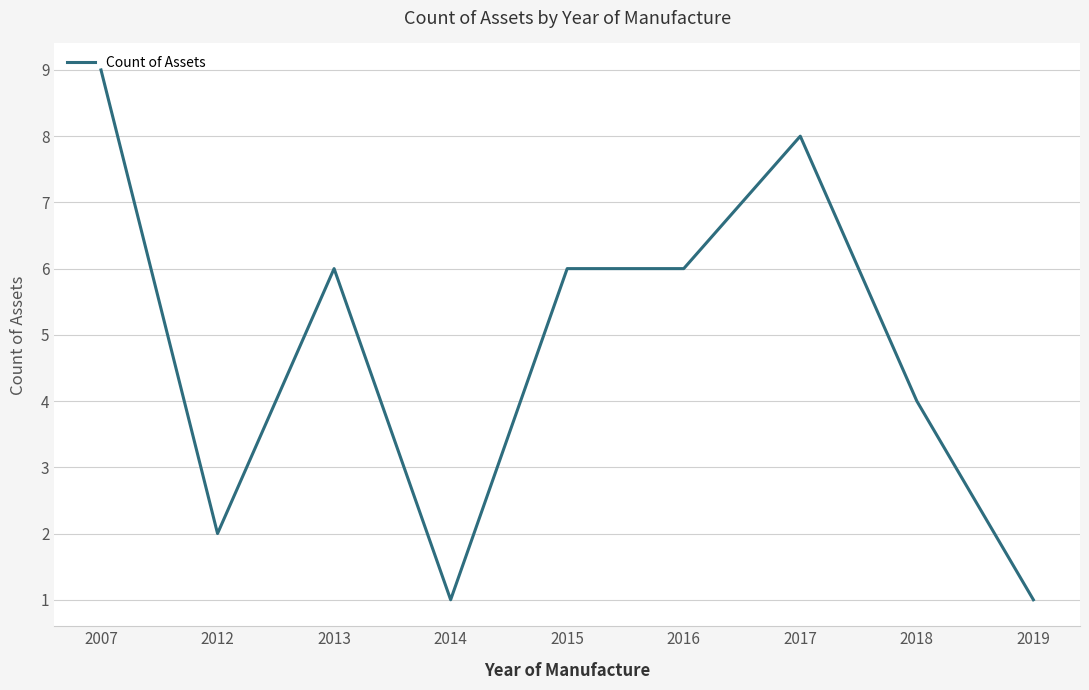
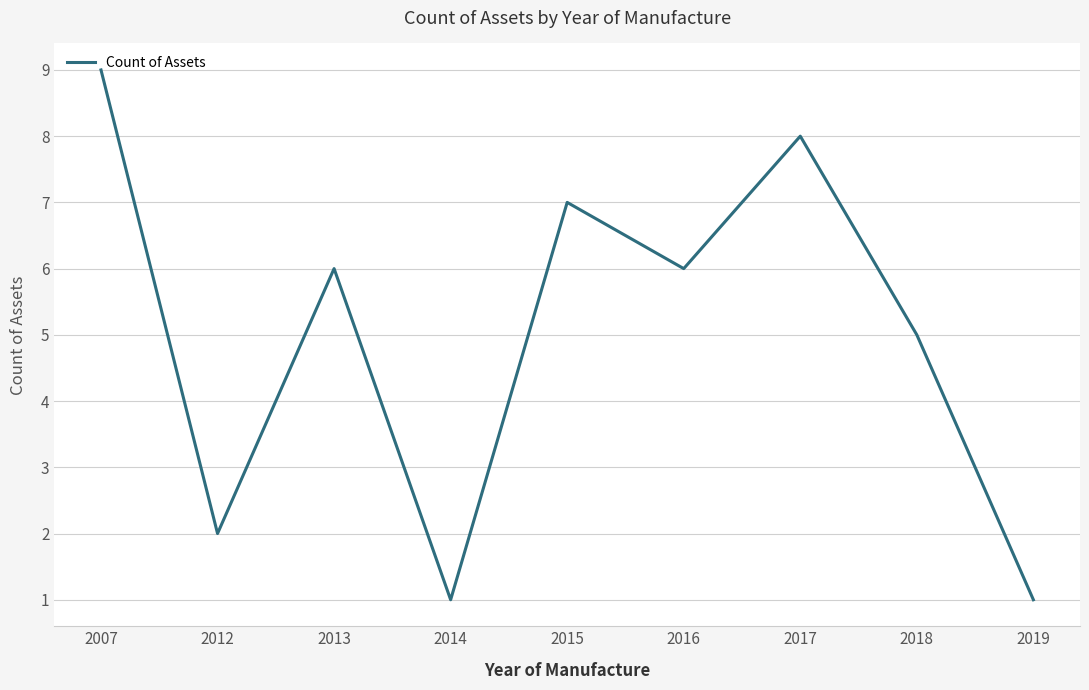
  {
    "2007": 9,
    "2012": 2,
    "2013": 6,
    "2014": 1,
-   "2015": 6,
+   "2015": 7,
    "2016": 6,
    "2017": 8,
-   "2018": 4,
+   "2018": 5,
    "2019": 1
  }
